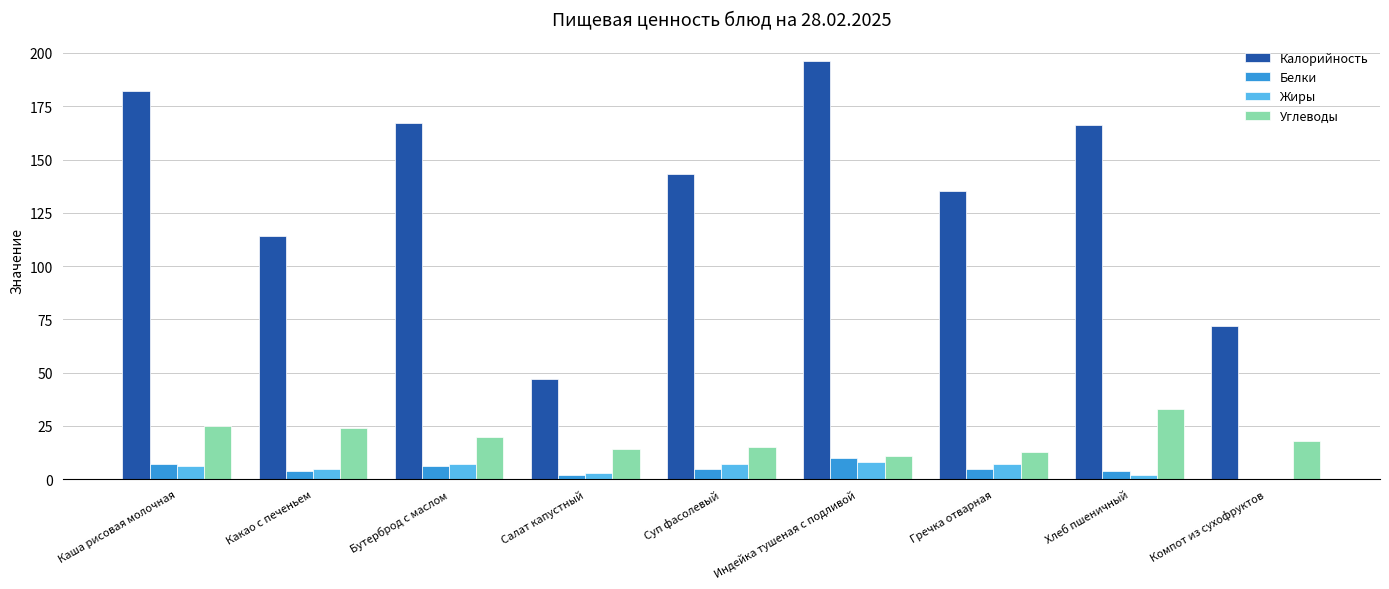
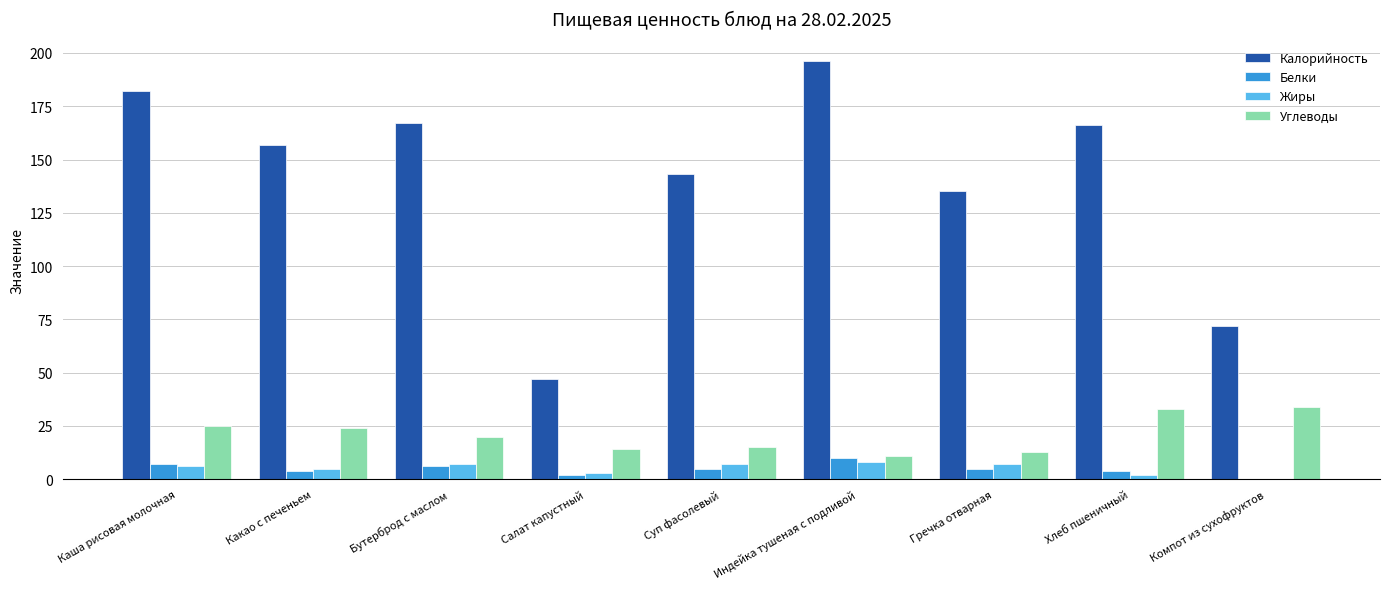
  {
    "Калорийность": {
      "Каша рисовая молочная": 182,
-     "Какао с печеньем": 114,
+     "Какао с печеньем": 157,
      "Бутерброд с маслом": 167,
      "Салат капустный": 47,
      "Суп фасолевый": 143,
      "Индейка тушеная с подливой": 196,
      "Гречка отварная": 135,
      "Хлеб пшеничный": 166,
      "Компот из сухофруктов": 72
    },
    "Углеводы": {
      "Каша рисовая молочная": 25,
      "Какао с печеньем": 24,
      "Бутерброд с маслом": 20,
      "Салат капустный": 14,
      "Суп фасолевый": 15,
      "Индейка тушеная с подливой": 11,
      "Гречка отварная": 13,
      "Хлеб пшеничный": 33,
-     "Компот из сухофруктов": 18
+     "Компот из сухофруктов": 34
    }
  }
